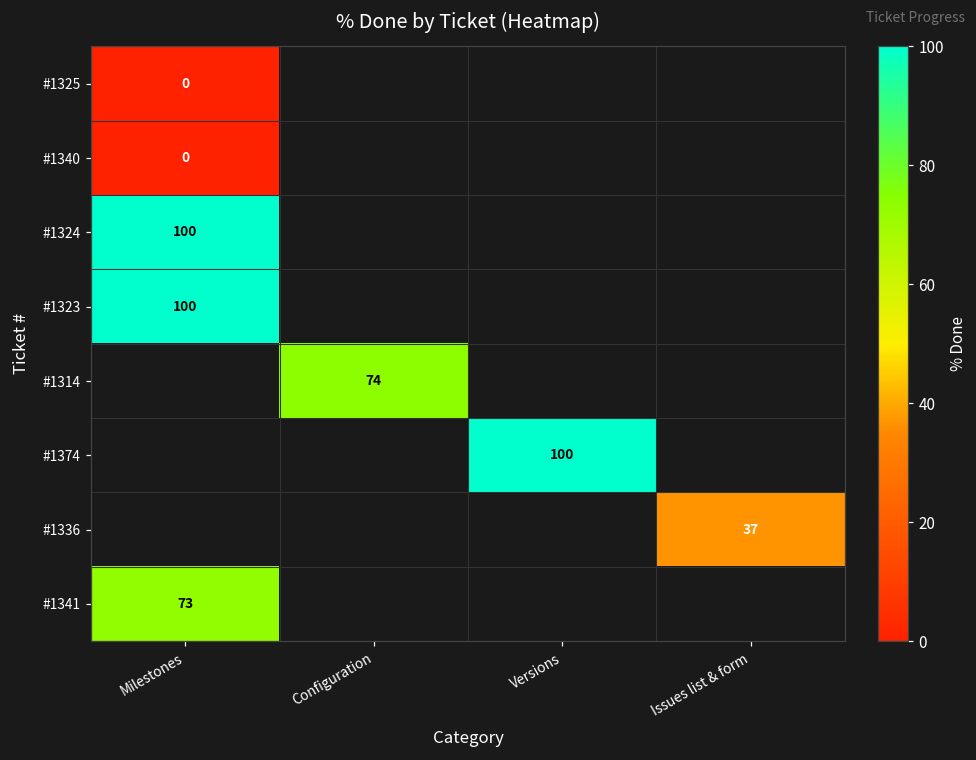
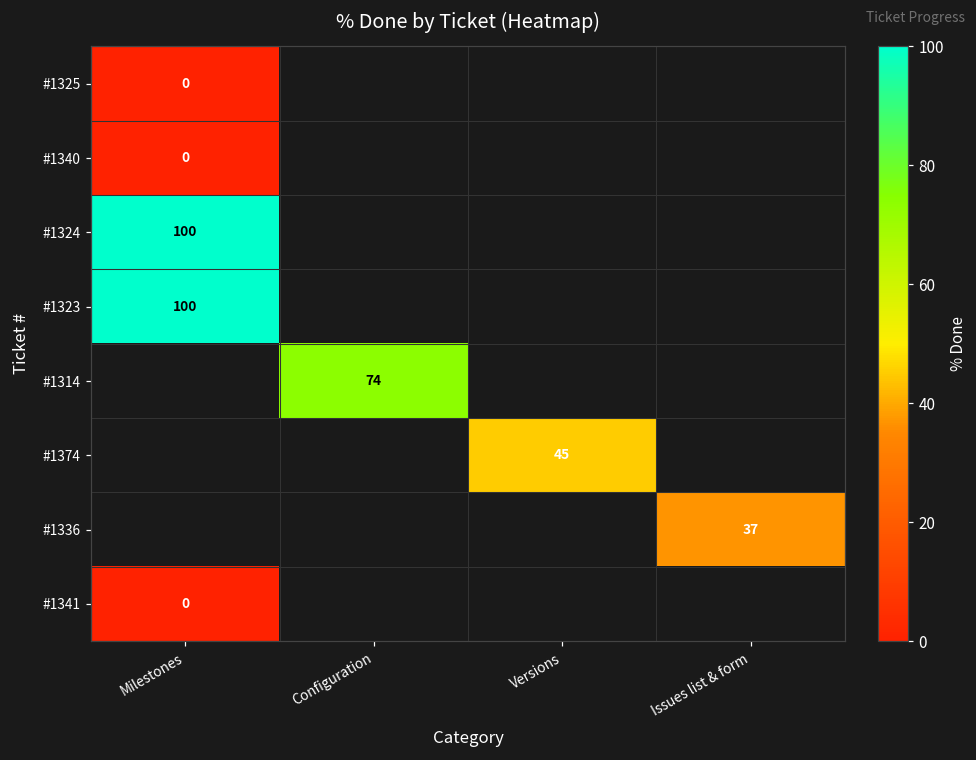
  {
    "#1325": {
      "Milestones": 0
    },
    "#1340": {
      "Milestones": 0
    },
    "#1324": {
      "Milestones": 100
    },
    "#1323": {
      "Milestones": 100
    },
    "#1314": {
      "Configuration": 74
    },
    "#1374": {
-     "Versions": 100
+     "Versions": 45
    },
    "#1336": {
      "Issues list & form": 37
    },
    "#1341": {
-     "Milestones": 73
+     "Milestones": 0
    }
  }
